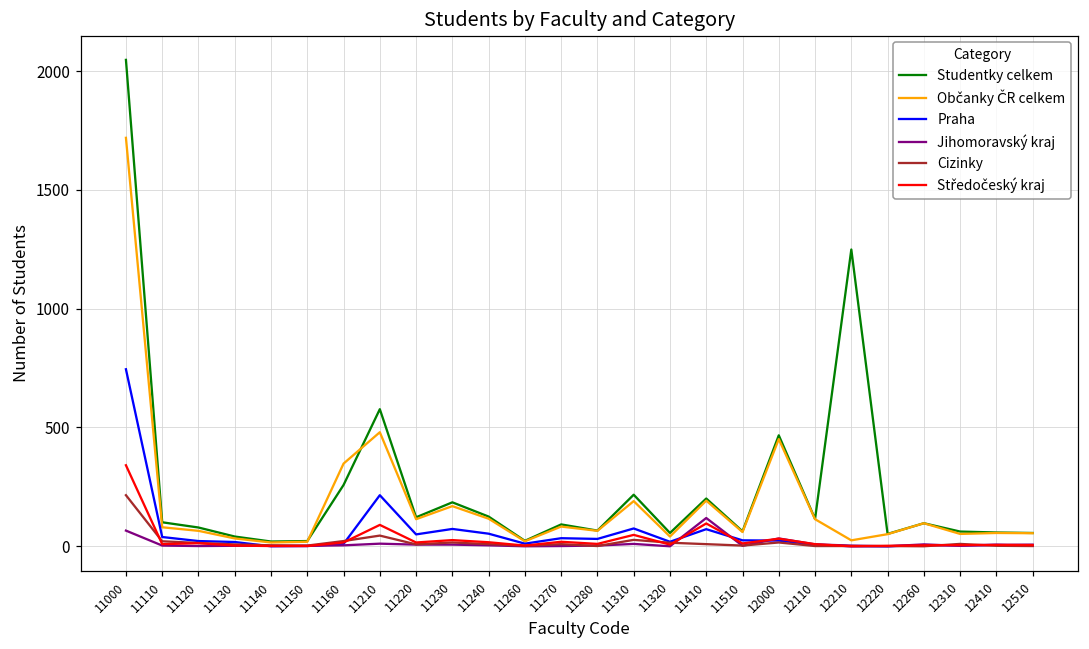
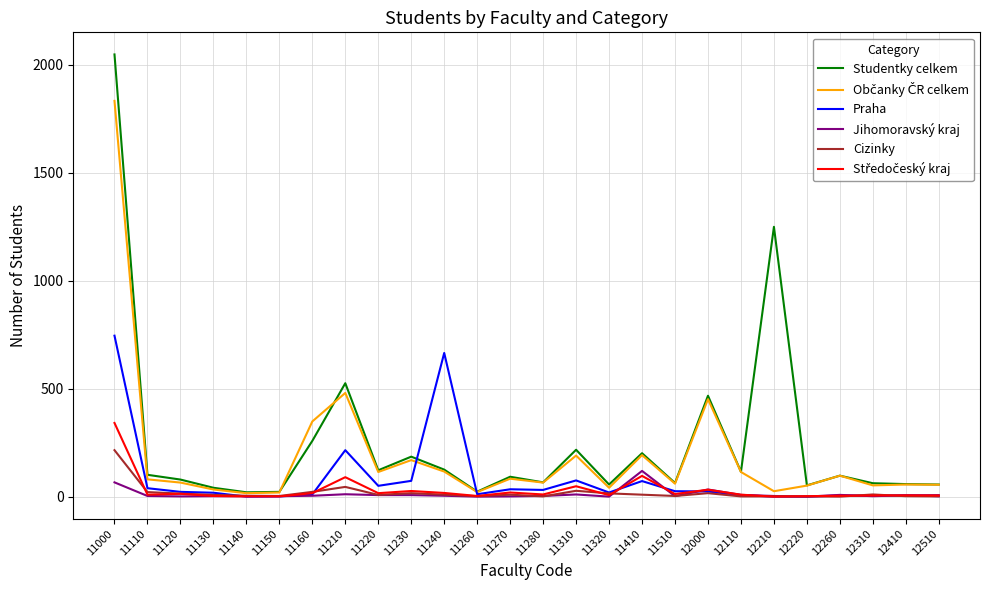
  {
    "Studentky celkem": {
      "11000": 2050,
      "11110": 100,
      "11120": 80,
      "11160": 260,
-     "11210": 580,
+     "11210": 530,
      "11230": 190,
      "11310": 220,
      "11320": 60,
      "12000": 470,
      "12210": 1250
    },
    "Občanky ČR celkem": {
-     "11000": 1720,
+     "11000": 1830,
      "11110": 80,
      "11120": 70,
      "11160": 350,
      "11210": 480,
      "11230": 170,
      "11310": 190,
      "11320": 40,
      "12000": 450,
      "12210": 30
    },
    "Praha": {
      "11000": 750,
      "11110": 40,
      "11210": 220,
      "11220": 50,
      "11230": 70,
-     "11240": 50,
+     "11240": 670,
      "11270": 30,
      "11280": 30,
      "11310": 80,
      "11410": 70,
      "11510": 30
    },
    "Jihomoravský kraj": {
      "11000": 70,
      "11120": 0,
      "11210": 10,
      "11310": 10,
      "11410": 120
    },
    "Cizinky": {
      "11000": 220,
      "11110": 20,
      "11210": 50,
      "11310": 30,
      "11410": 10
    },
    "Středočeský kraj": {
      "11000": 340,
      "11210": 90,
      "11310": 50,
      "11410": 100
    }
  }
